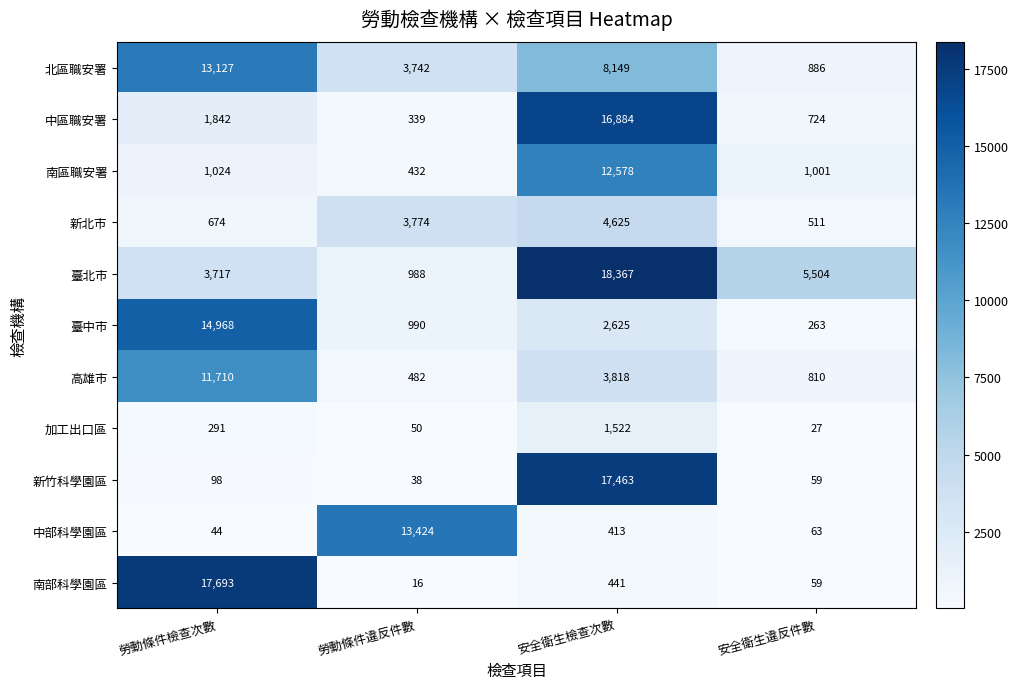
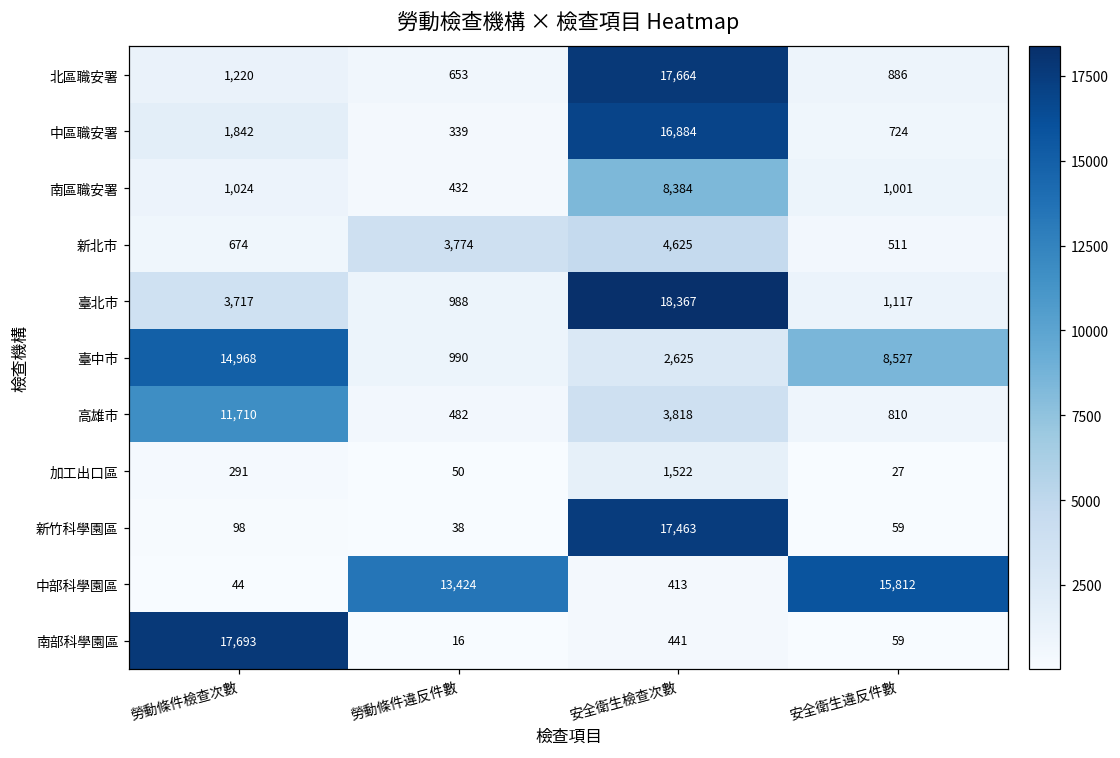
  {
    "北區職安署": {
-     "勞動條件檢查次數": "13,127",
-     "勞動條件違反件數": "3,742",
-     "安全衛生檢查次數": "8,149",
+     "勞動條件檢查次數": "1,220",
+     "勞動條件違反件數": "653",
+     "安全衛生檢查次數": "17,664",
      "安全衛生違反件數": "886"
    },
    "中區職安署": {
      "勞動條件檢查次數": "1,842",
      "勞動條件違反件數": "339",
      "安全衛生檢查次數": "16,884",
      "安全衛生違反件數": "724"
    },
    "南區職安署": {
      "勞動條件檢查次數": "1,024",
      "勞動條件違反件數": "432",
-     "安全衛生檢查次數": "12,578",
+     "安全衛生檢查次數": "8,384",
      "安全衛生違反件數": "1,001"
    },
    "新北市": {
      "勞動條件檢查次數": "674",
      "勞動條件違反件數": "3,774",
      "安全衛生檢查次數": "4,625",
      "安全衛生違反件數": "511"
    },
    "臺北市": {
      "勞動條件檢查次數": "3,717",
      "勞動條件違反件數": "988",
      "安全衛生檢查次數": "18,367",
-     "安全衛生違反件數": "5,504"
+     "安全衛生違反件數": "1,117"
    },
    "臺中市": {
      "勞動條件檢查次數": "14,968",
      "勞動條件違反件數": "990",
      "安全衛生檢查次數": "2,625",
-     "安全衛生違反件數": "263"
+     "安全衛生違反件數": "8,527"
    },
    "高雄市": {
      "勞動條件檢查次數": "11,710",
      "勞動條件違反件數": "482",
      "安全衛生檢查次數": "3,818",
      "安全衛生違反件數": "810"
    },
    "加工出口區": {
      "勞動條件檢查次數": "291",
      "勞動條件違反件數": "50",
      "安全衛生檢查次數": "1,522",
      "安全衛生違反件數": "27"
    },
    "新竹科學園區": {
      "勞動條件檢查次數": "98",
      "勞動條件違反件數": "38",
      "安全衛生檢查次數": "17,463",
      "安全衛生違反件數": "59"
    },
    "中部科學園區": {
      "勞動條件檢查次數": "44",
      "勞動條件違反件數": "13,424",
      "安全衛生檢查次數": "413",
-     "安全衛生違反件數": "63"
+     "安全衛生違反件數": "15,812"
    },
    "南部科學園區": {
      "勞動條件檢查次數": "17,693",
      "勞動條件違反件數": "16",
      "安全衛生檢查次數": "441",
      "安全衛生違反件數": "59"
    }
  }
